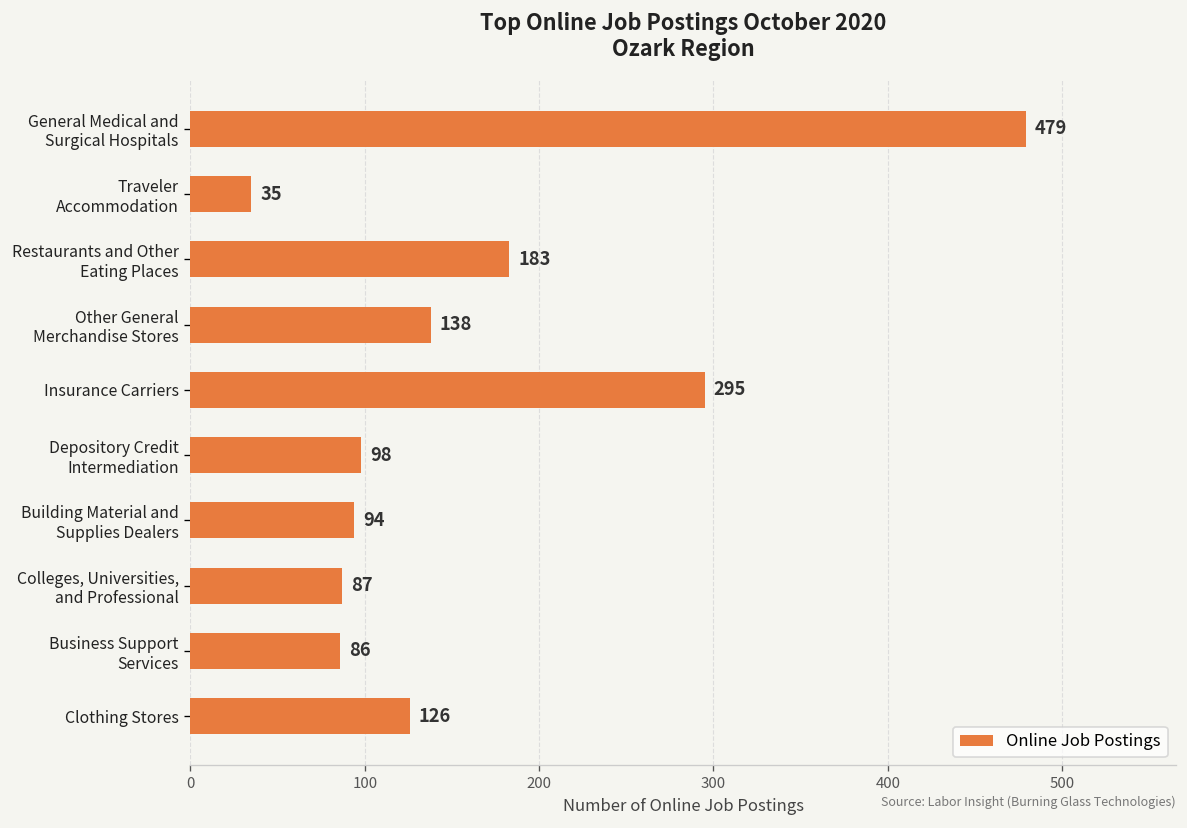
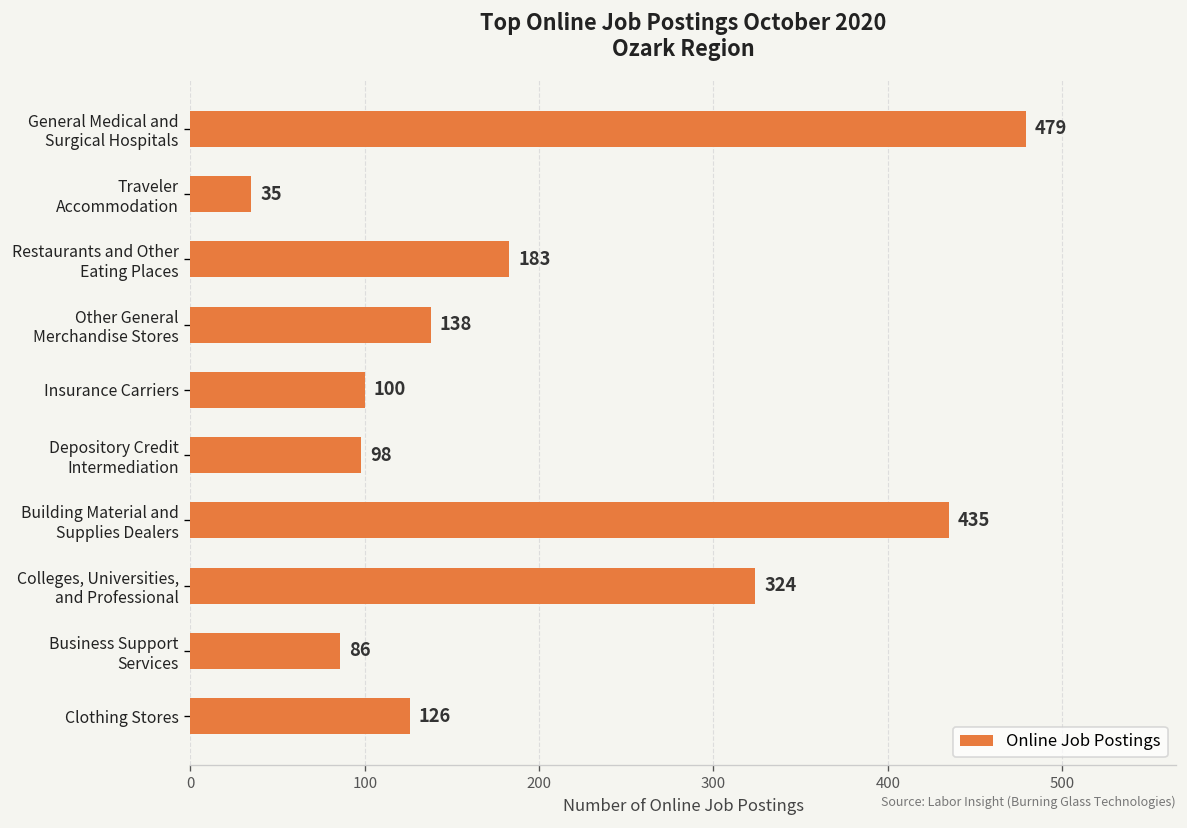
  {
    "General Medical and Surgical Hospitals": 479,
    "Traveler Accommodation": 35,
    "Restaurants and Other Eating Places": 183,
    "Other General Merchandise Stores": 138,
-   "Insurance Carriers": 295,
+   "Insurance Carriers": 100,
    "Depository Credit Intermediation": 98,
-   "Building Material and Supplies Dealers": 94,
-   "Colleges, Universities, and Professional": 87,
+   "Building Material and Supplies Dealers": 435,
+   "Colleges, Universities, and Professional": 324,
    "Business Support Services": 86,
    "Clothing Stores": 126
  }
